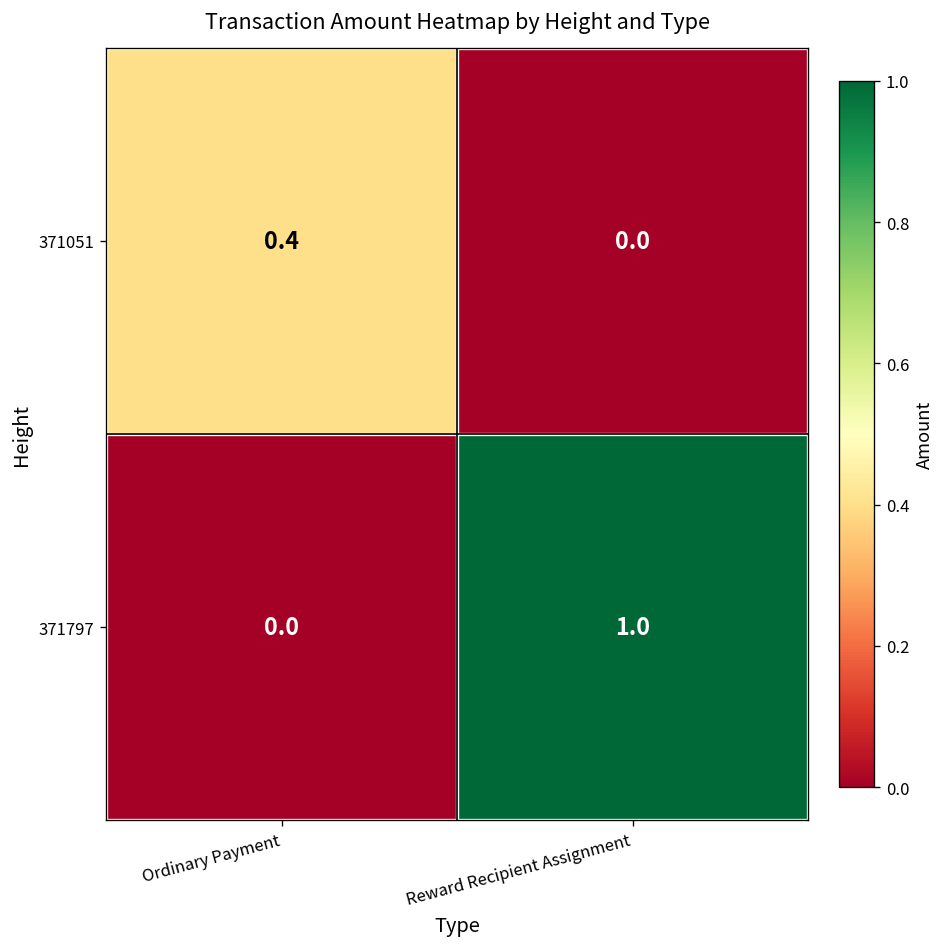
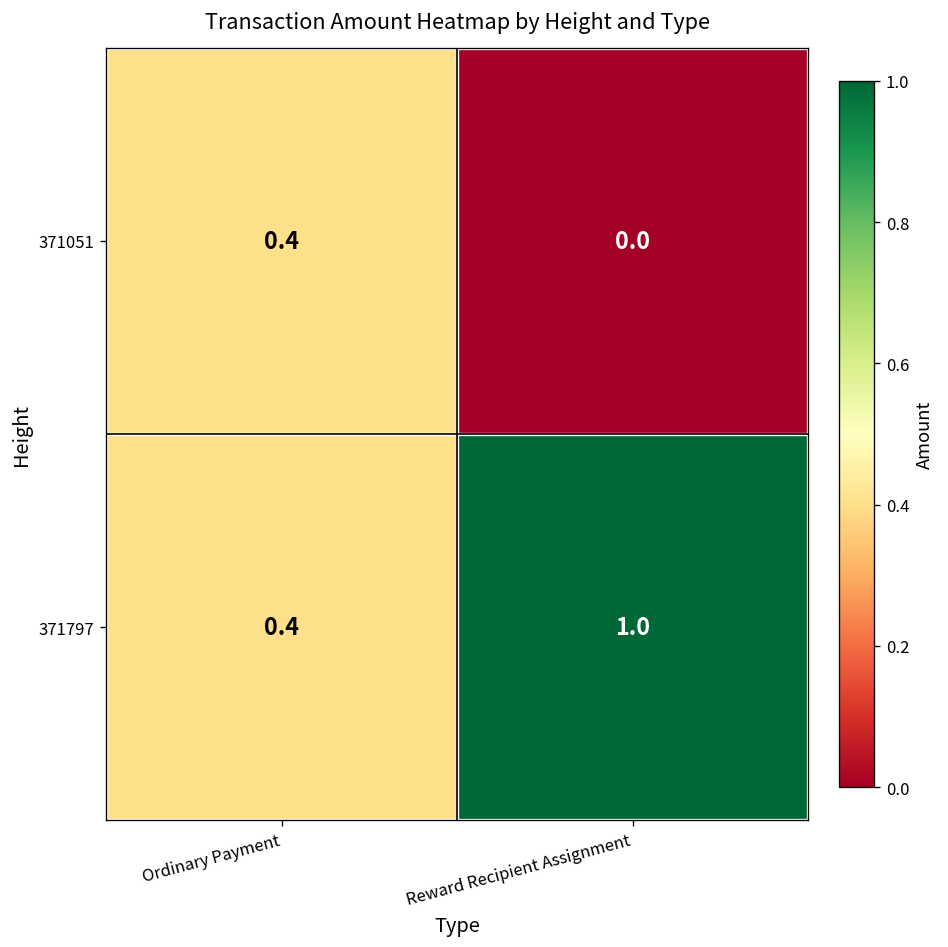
  {
    "371051": {
      "Ordinary Payment": 0.4,
      "Reward Recipient Assignment": 0.0
    },
    "371797": {
-     "Ordinary Payment": 0.0,
+     "Ordinary Payment": 0.4,
      "Reward Recipient Assignment": 1.0
    }
  }
